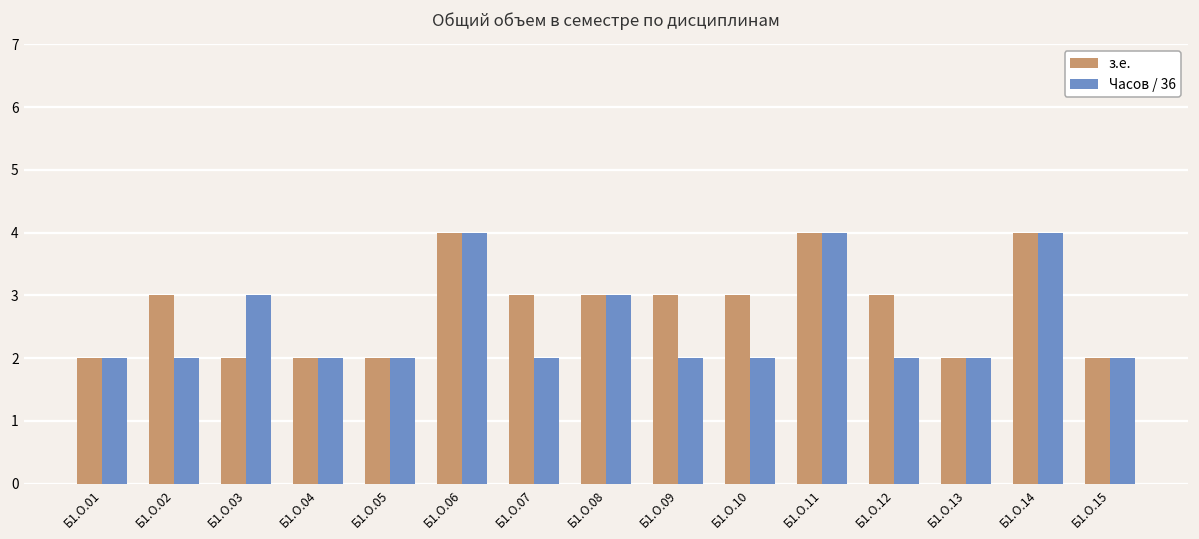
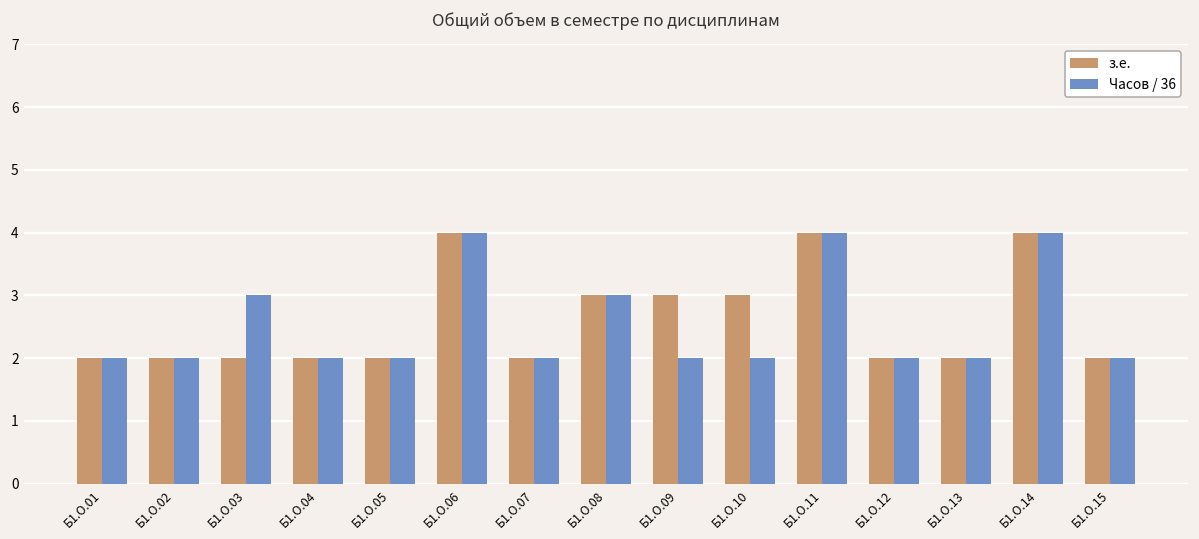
  {
    "з.е.": {
      "Б1.О.01": 2,
-     "Б1.О.02": 3,
+     "Б1.О.02": 2,
      "Б1.О.03": 2,
      "Б1.О.04": 2,
      "Б1.О.05": 2,
      "Б1.О.06": 4,
-     "Б1.О.07": 3,
+     "Б1.О.07": 2,
      "Б1.О.08": 3,
      "Б1.О.09": 3,
      "Б1.О.10": 3,
      "Б1.О.11": 4,
-     "Б1.О.12": 3,
+     "Б1.О.12": 2,
      "Б1.О.13": 2,
      "Б1.О.14": 4,
      "Б1.О.15": 2
    },
    "Часов / 36": {
      "Б1.О.01": 2,
      "Б1.О.02": 2,
      "Б1.О.03": 3,
      "Б1.О.04": 2,
      "Б1.О.05": 2,
      "Б1.О.06": 4,
      "Б1.О.07": 2,
      "Б1.О.08": 3,
      "Б1.О.09": 2,
      "Б1.О.10": 2,
      "Б1.О.11": 4,
      "Б1.О.12": 2,
      "Б1.О.13": 2,
      "Б1.О.14": 4,
      "Б1.О.15": 2
    }
  }
